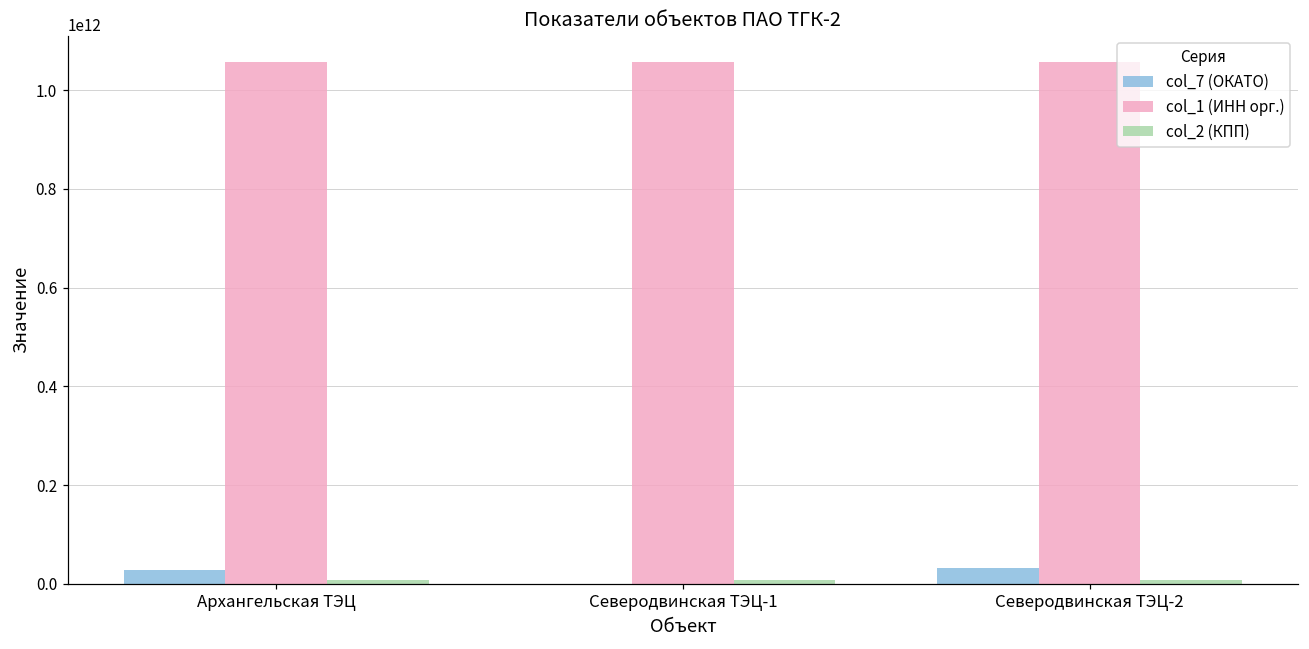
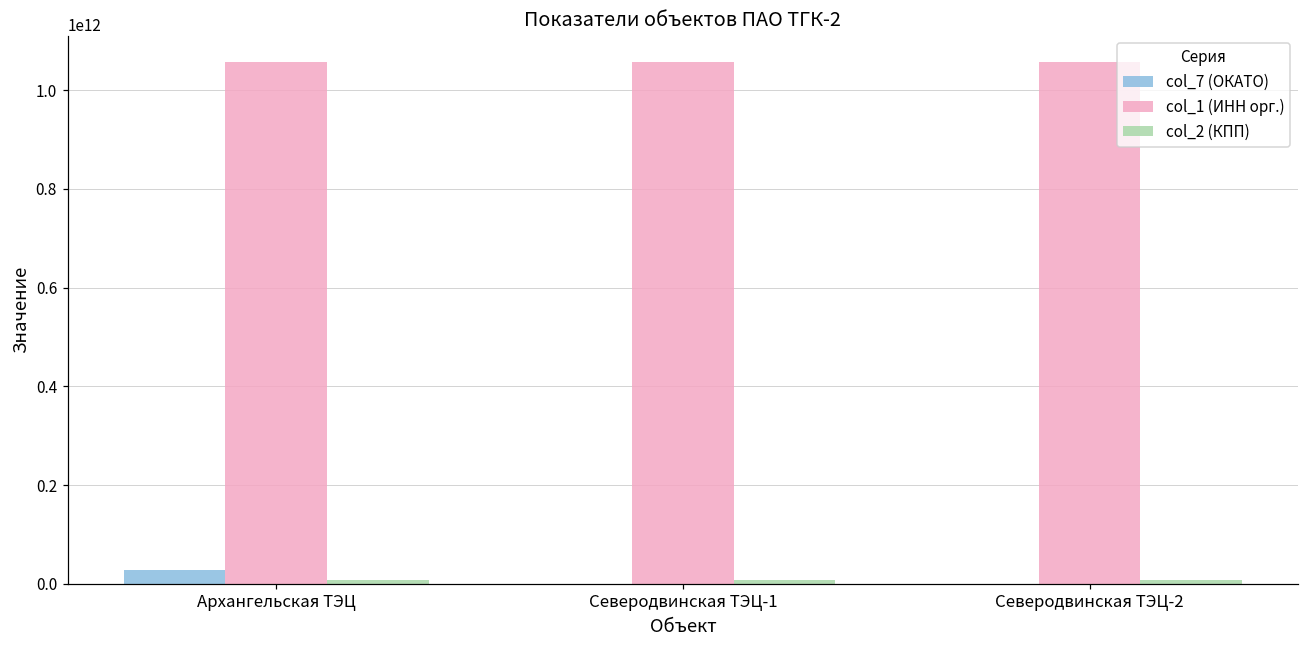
  {
    "col_7 (ОКАТО)": {
      "Архангельская ТЭЦ": 30000000000,
-     "Северодвинская ТЭЦ-2": 30000000000
+     "Северодвинская ТЭЦ-2": 0
    },
    "col_1 (ИНН орг.)": {
      "Архангельская ТЭЦ": 1060000000000,
      "Северодвинская ТЭЦ-1": 1060000000000,
      "Северодвинская ТЭЦ-2": 1060000000000
    },
    "col_2 (КПП)": {
      "Архангельская ТЭЦ": 10000000000,
      "Северодвинская ТЭЦ-1": 10000000000,
      "Северодвинская ТЭЦ-2": 10000000000
    }
  }
